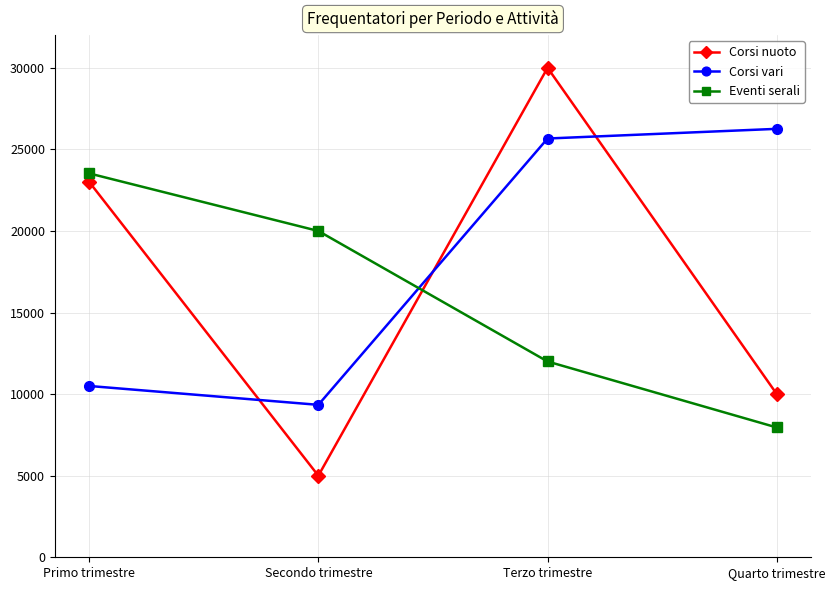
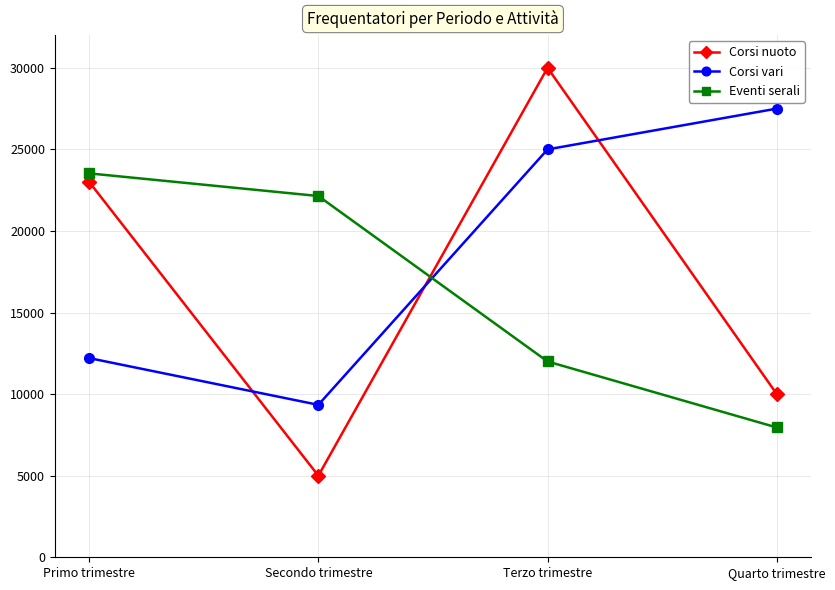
  {
    "Corsi nuoto": {
      "Primo trimestre": 23000,
      "Secondo trimestre": 5000,
      "Terzo trimestre": 30000,
      "Quarto trimestre": 10000
    },
    "Corsi vari": {
-     "Primo trimestre": 10500,
+     "Primo trimestre": 12200,
      "Secondo trimestre": 9300,
-     "Terzo trimestre": 25700,
-     "Quarto trimestre": 26300
+     "Terzo trimestre": 25000,
+     "Quarto trimestre": 27500
    },
    "Eventi serali": {
      "Primo trimestre": 23500,
-     "Secondo trimestre": 20000,
+     "Secondo trimestre": 22100,
      "Terzo trimestre": 12000,
      "Quarto trimestre": 8000
    }
  }
